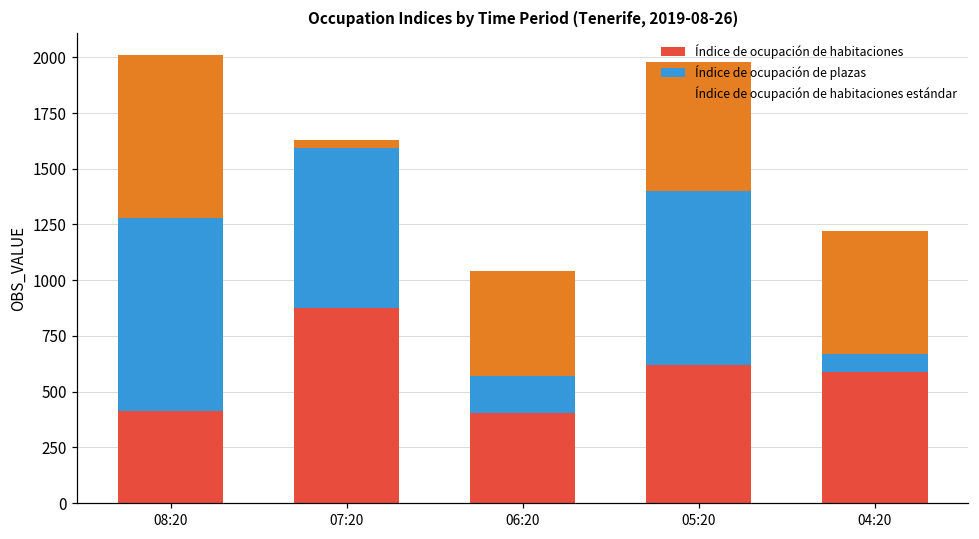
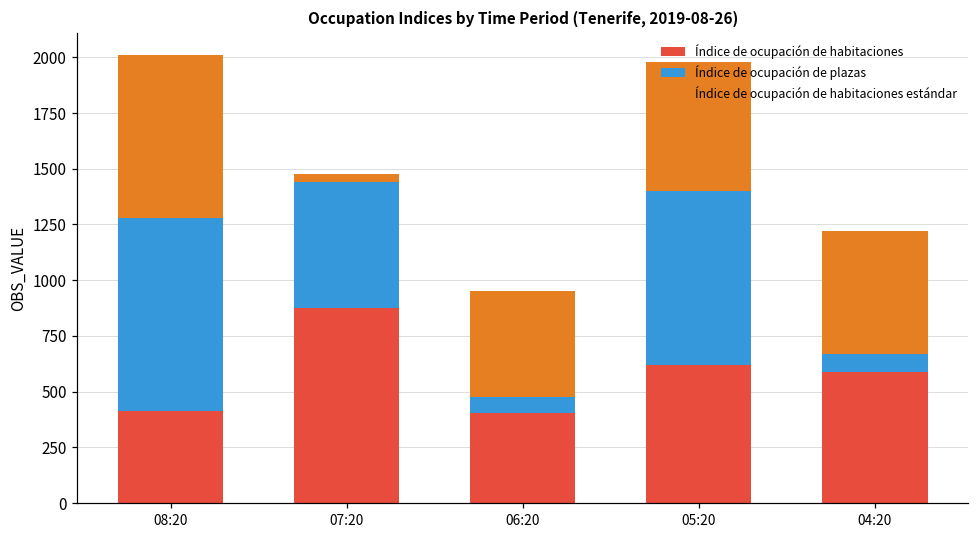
  {
    "Índice de ocupación de plazas": {
      "08:20": 860,
-     "07:20": 720,
-     "06:20": 160,
+     "07:20": 560,
+     "06:20": 70,
      "05:20": 780,
      "04:20": 80
    }
  }
